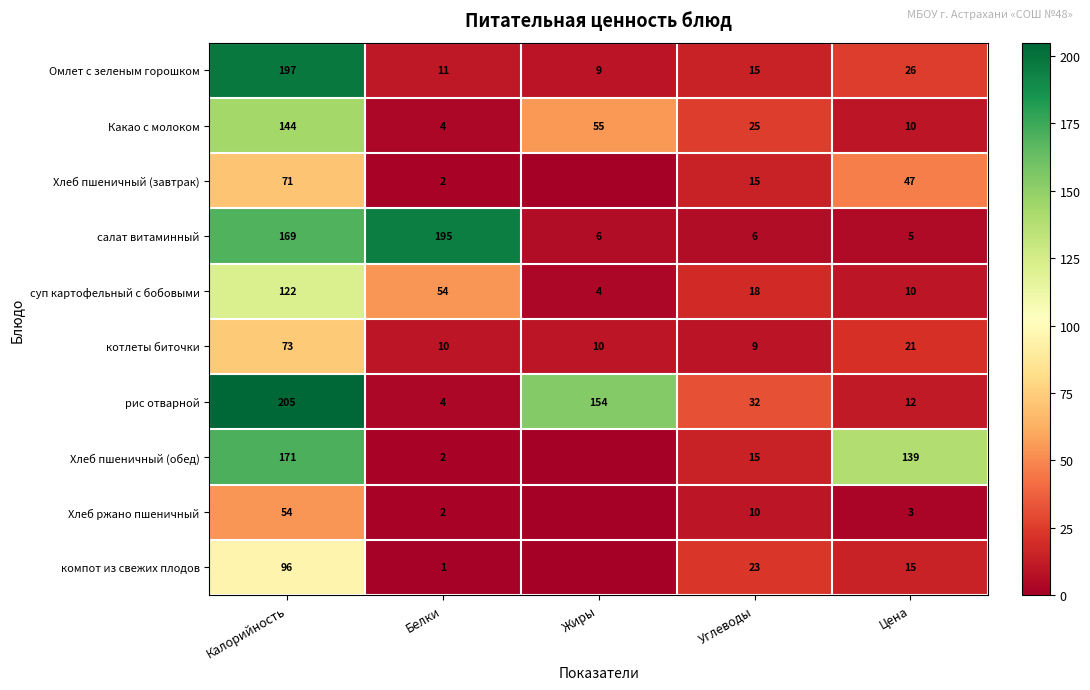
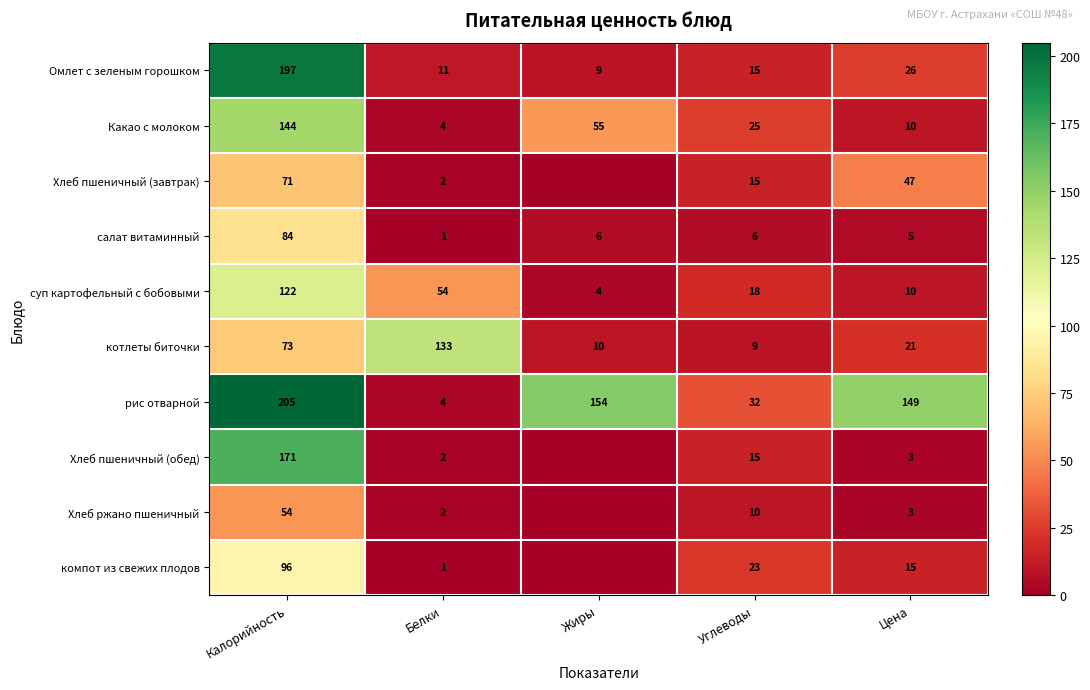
  {
    "Омлет с зеленым горошком": {
      "Калорийность": 197,
      "Белки": 11,
      "Жиры": 9,
      "Углеводы": 15,
      "Цена": 26
    },
    "Какао с молоком": {
      "Калорийность": 144,
      "Белки": 4,
      "Жиры": 55,
      "Углеводы": 25,
      "Цена": 10
    },
    "Хлеб пшеничный (завтрак)": {
      "Калорийность": 71,
      "Белки": 2,
      "Углеводы": 15,
      "Цена": 47
    },
    "салат витаминный": {
-     "Калорийность": 169,
-     "Белки": 195,
+     "Калорийность": 84,
+     "Белки": 1,
      "Жиры": 6,
      "Углеводы": 6,
      "Цена": 5
    },
    "суп картофельный с бобовыми": {
      "Калорийность": 122,
      "Белки": 54,
      "Жиры": 4,
      "Углеводы": 18,
      "Цена": 10
    },
    "котлеты биточки": {
      "Калорийность": 73,
-     "Белки": 10,
+     "Белки": 133,
      "Жиры": 10,
      "Углеводы": 9,
      "Цена": 21
    },
    "рис отварной": {
      "Калорийность": 205,
      "Белки": 4,
      "Жиры": 154,
      "Углеводы": 32,
-     "Цена": 12
+     "Цена": 149
    },
    "Хлеб пшеничный (обед)": {
      "Калорийность": 171,
      "Белки": 2,
      "Углеводы": 15,
-     "Цена": 139
+     "Цена": 3
    },
    "Хлеб ржано пшеничный": {
      "Калорийность": 54,
      "Белки": 2,
      "Углеводы": 10,
      "Цена": 3
    },
    "компот из свежих плодов": {
      "Калорийность": 96,
      "Белки": 1,
      "Углеводы": 23,
      "Цена": 15
    }
  }
